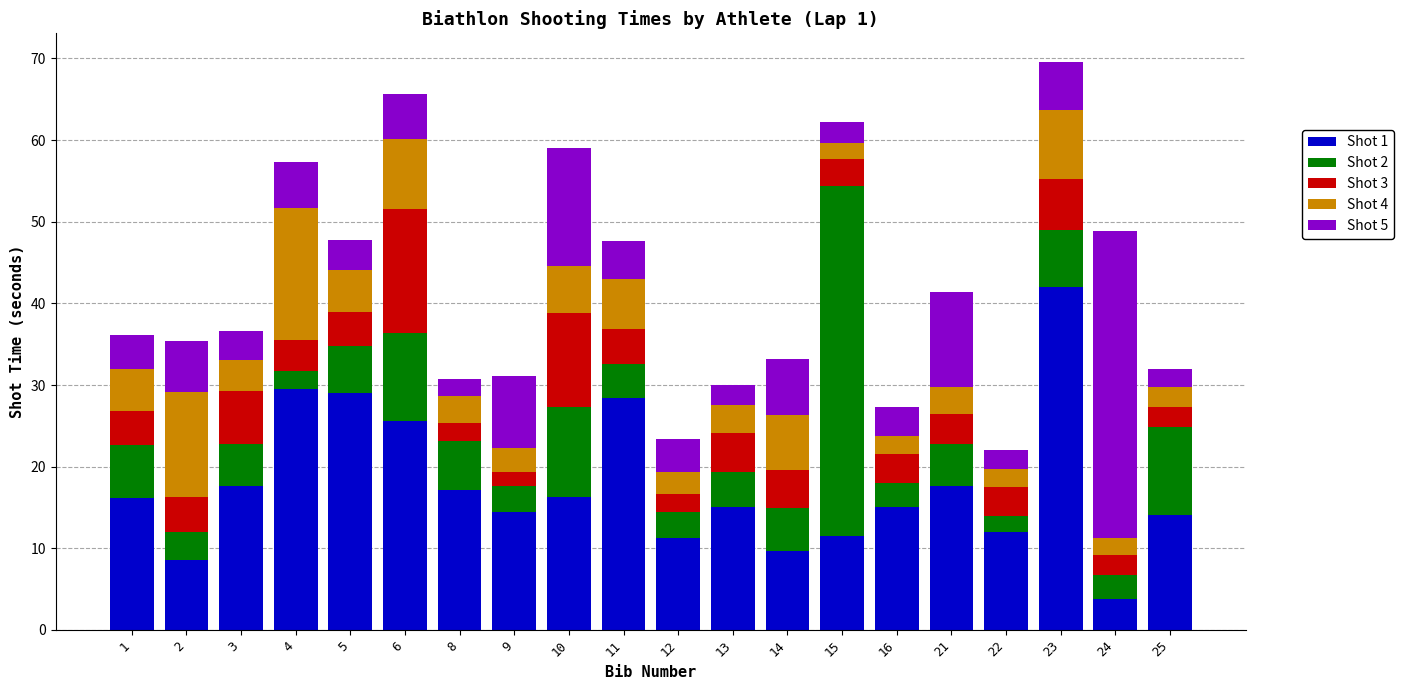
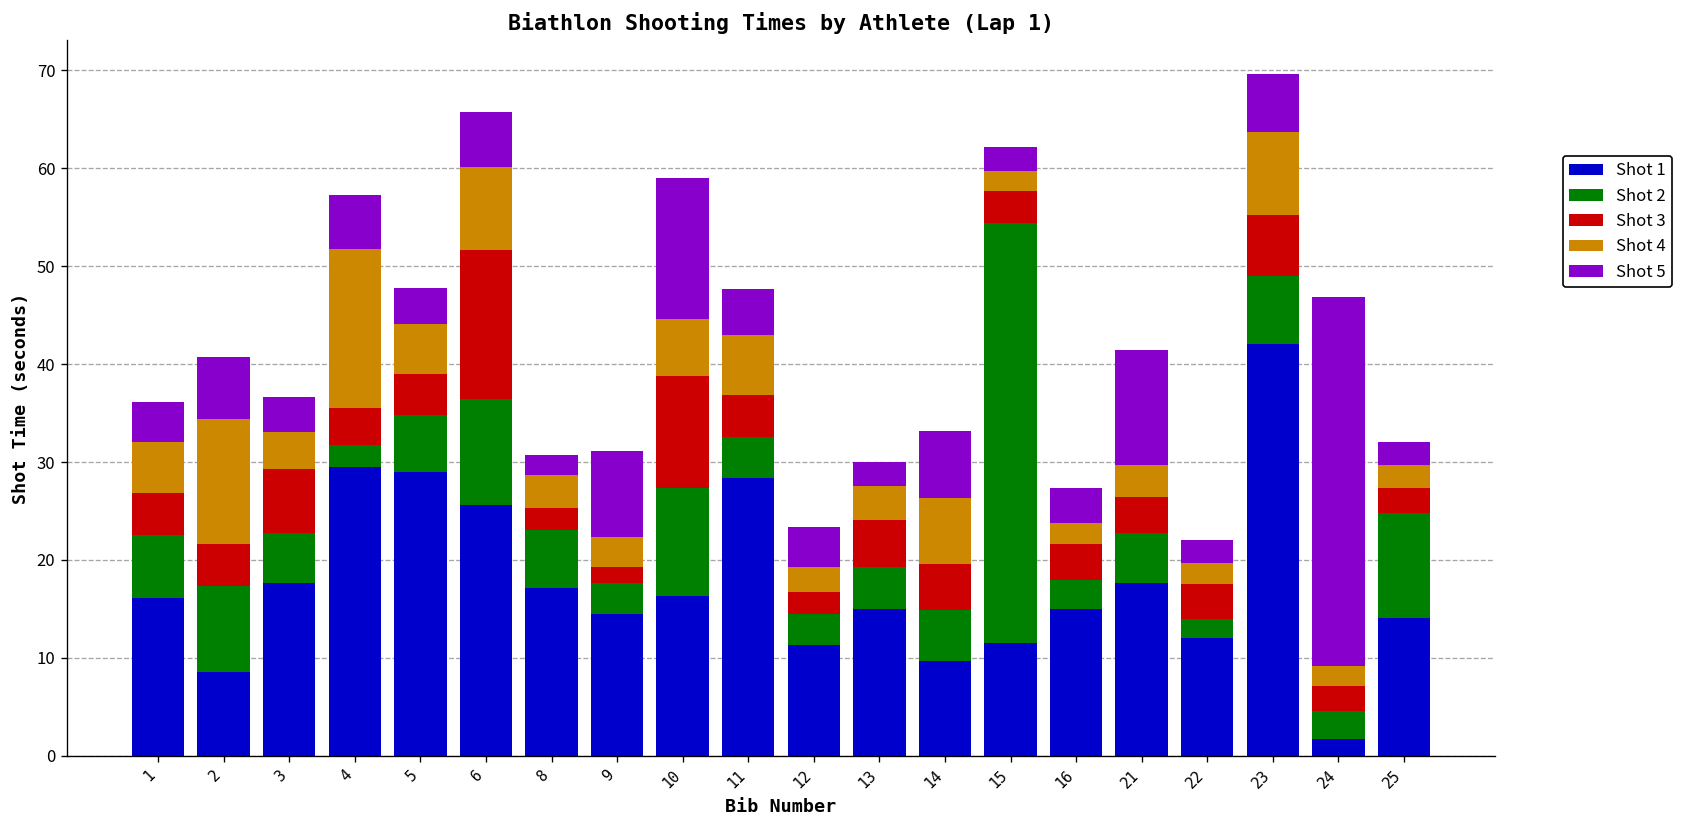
  {
    "Shot 1": {
      "1": 16,
      "2": 9,
      "3": 18,
      "4": 30,
      "5": 29,
      "6": 26,
      "8": 17,
      "9": 15,
      "10": 16,
      "11": 28,
      "12": 11,
      "13": 15,
      "14": 10,
      "15": 12,
      "16": 15,
      "21": 18,
      "22": 12,
      "23": 42,
-     "24": 4,
+     "24": 2,
      "25": 14
    },
    "Shot 2": {
      "1": 7,
-     "2": 3,
+     "2": 9,
      "3": 5,
      "4": 2,
      "5": 6,
      "6": 11,
      "8": 6,
      "9": 3,
      "10": 11,
      "11": 4,
      "12": 3,
      "13": 4,
      "14": 5,
      "15": 43,
      "16": 3,
      "21": 5,
      "22": 2,
      "23": 7,
      "24": 3,
      "25": 11
    },
    "Shot 3": {
      "1": 4,
      "2": 4,
      "3": 7,
      "4": 4,
      "5": 4,
      "6": 15,
      "8": 2,
      "9": 2,
      "10": 12,
      "11": 4,
      "12": 2,
      "13": 5,
      "14": 5,
      "15": 3,
      "16": 4,
      "21": 4,
      "22": 4,
      "23": 6,
      "24": 3,
      "25": 3
    },
    "Shot 4": {
      "1": 5,
      "2": 13,
      "3": 4,
      "4": 16,
      "5": 5,
      "6": 8,
      "8": 3,
      "9": 3,
      "10": 6,
      "11": 6,
      "12": 3,
      "13": 4,
      "14": 7,
      "15": 2,
      "16": 2,
      "21": 3,
      "22": 2,
      "23": 8,
      "24": 2,
      "25": 2
    },
    "Shot 5": {
      "1": 4,
      "2": 6,
      "3": 4,
      "4": 6,
      "5": 4,
      "6": 6,
      "8": 2,
      "9": 9,
      "10": 14,
      "11": 5,
      "12": 4,
      "13": 2,
      "14": 7,
      "15": 3,
      "16": 4,
      "21": 12,
      "22": 2,
      "23": 6,
      "24": 38,
      "25": 2
    }
  }
